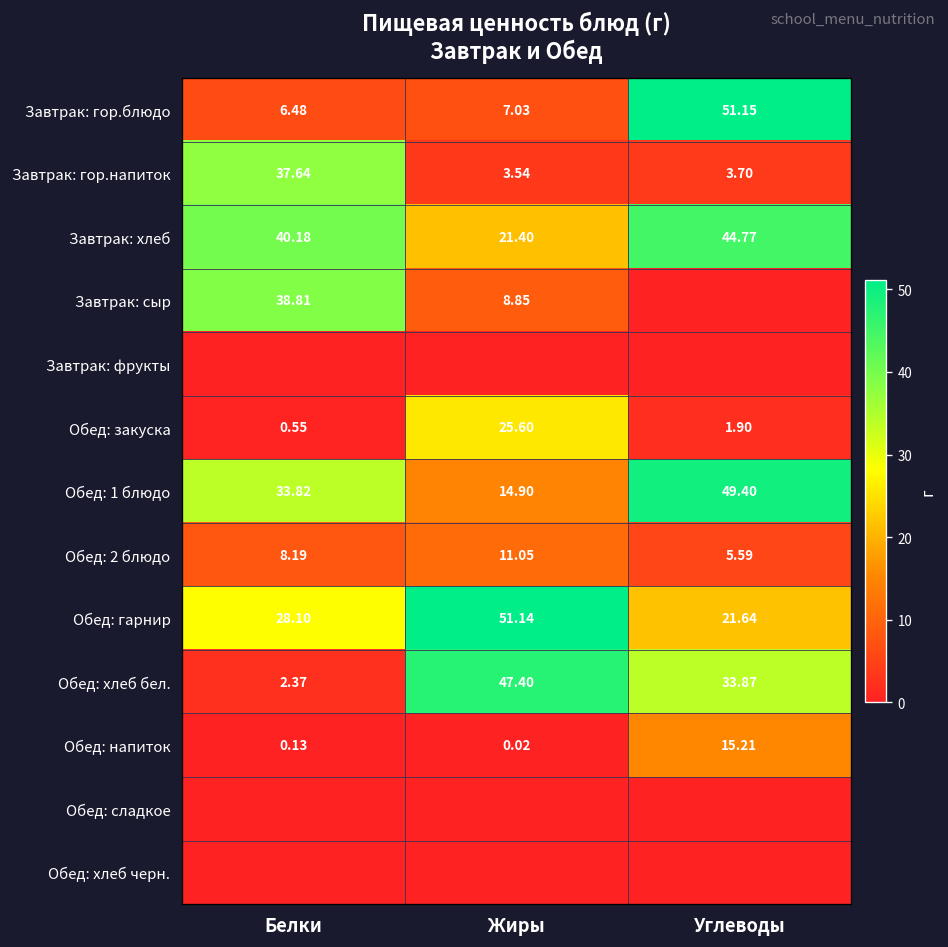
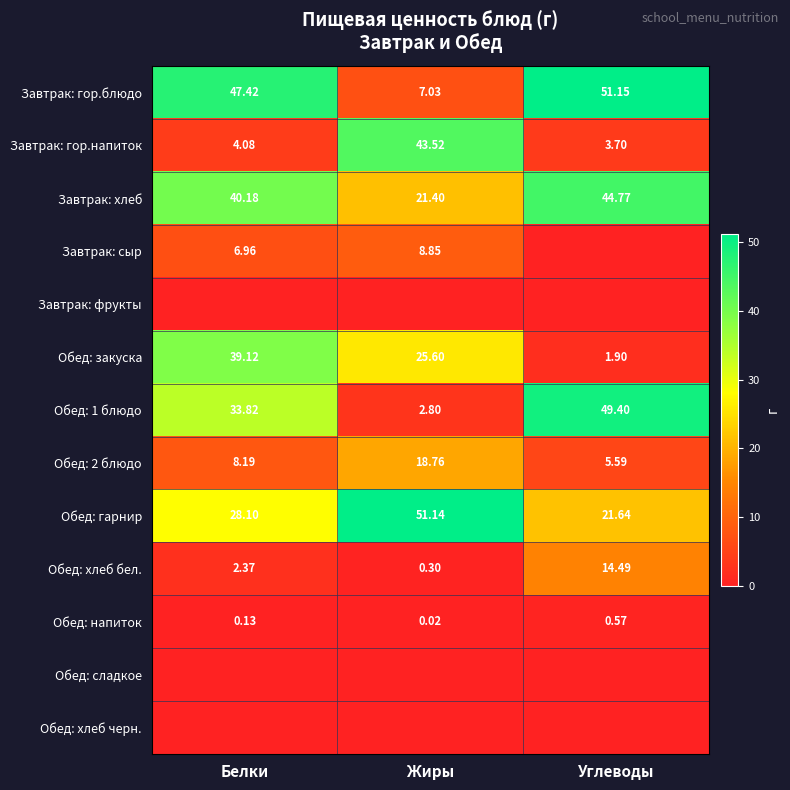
  {
    "Завтрак: гор.блюдо": {
-     "Белки": 6.48,
+     "Белки": 47.42,
      "Жиры": 7.03,
      "Углеводы": 51.15
    },
    "Завтрак: гор.напиток": {
-     "Белки": 37.64,
-     "Жиры": 3.54,
+     "Белки": 4.08,
+     "Жиры": 43.52,
      "Углеводы": 3.70
    },
    "Завтрак: хлеб": {
      "Белки": 40.18,
      "Жиры": 21.40,
      "Углеводы": 44.77
    },
    "Завтрак: сыр": {
-     "Белки": 38.81,
+     "Белки": 6.96,
      "Жиры": 8.85
    },
    "Обед: закуска": {
-     "Белки": 0.55,
+     "Белки": 39.12,
      "Жиры": 25.60,
      "Углеводы": 1.90
    },
    "Обед: 1 блюдо": {
      "Белки": 33.82,
-     "Жиры": 14.90,
+     "Жиры": 2.80,
      "Углеводы": 49.40
    },
    "Обед: 2 блюдо": {
      "Белки": 8.19,
-     "Жиры": 11.05,
+     "Жиры": 18.76,
      "Углеводы": 5.59
    },
    "Обед: гарнир": {
      "Белки": 28.10,
      "Жиры": 51.14,
      "Углеводы": 21.64
    },
    "Обед: хлеб бел.": {
      "Белки": 2.37,
-     "Жиры": 47.40,
-     "Углеводы": 33.87
+     "Жиры": 0.30,
+     "Углеводы": 14.49
    },
    "Обед: напиток": {
      "Белки": 0.13,
      "Жиры": 0.02,
-     "Углеводы": 15.21
+     "Углеводы": 0.57
    }
  }
